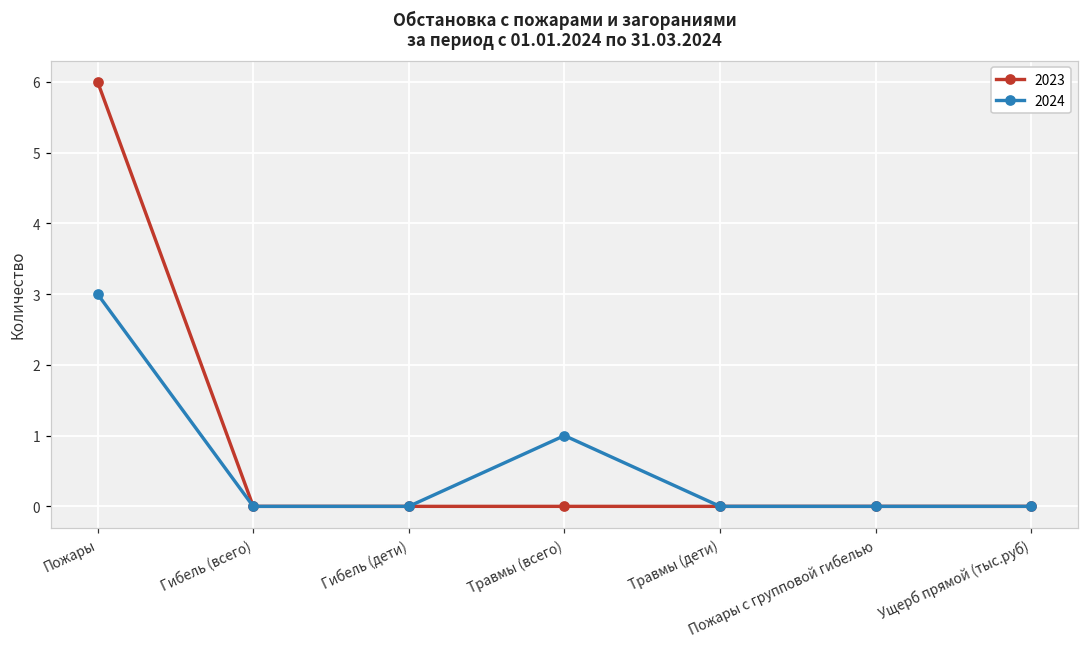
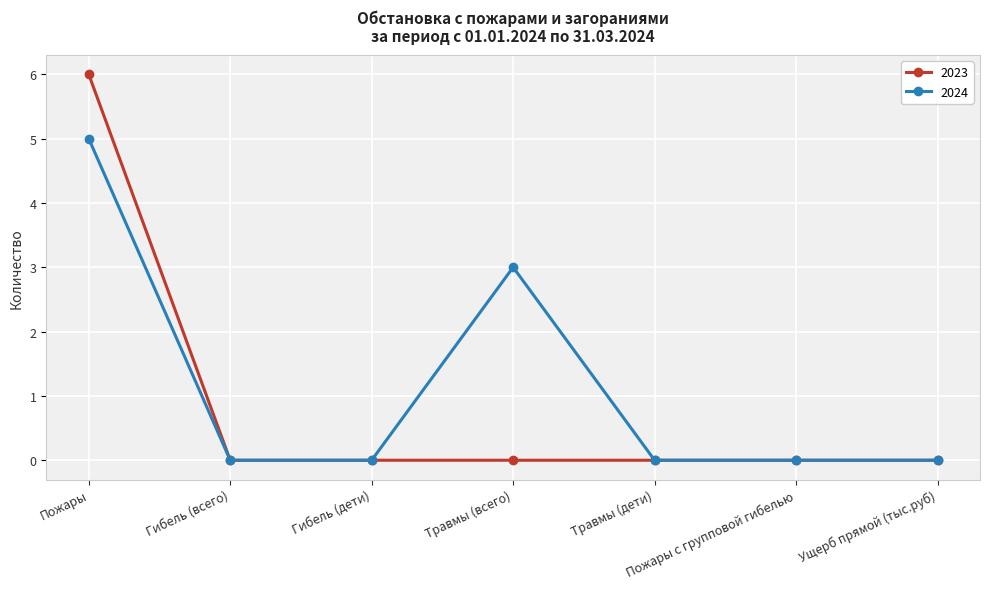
  {
    "2023": {
      "Пожары": 6,
      "Травмы (всего)": 0
    },
    "2024": {
-     "Пожары": 3,
-     "Травмы (всего)": 1
+     "Пожары": 5,
+     "Травмы (всего)": 3
    }
  }
